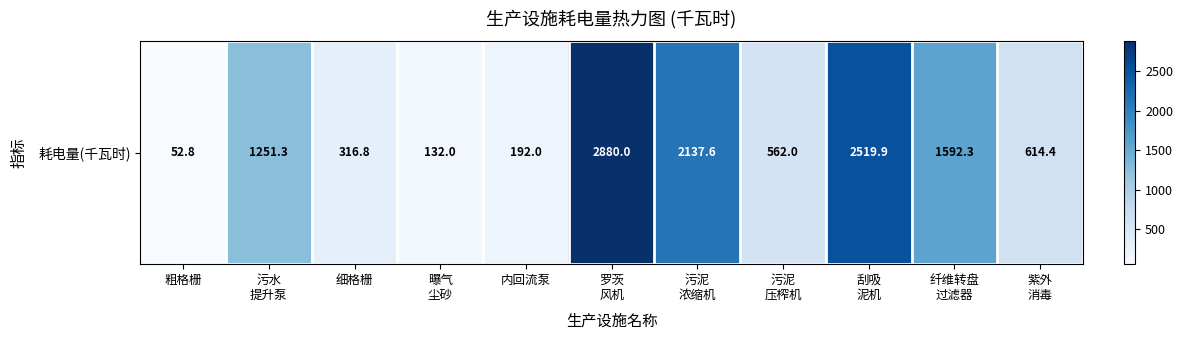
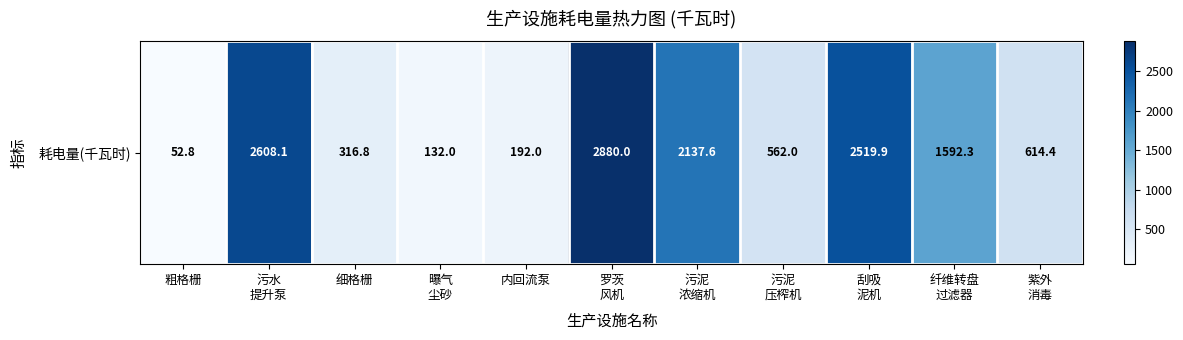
  {
    "耗电量(千瓦时)": {
      "粗格栅": 52.8,
-     "污水 提升泵": 1251.3,
+     "污水 提升泵": 2608.1,
      "细格栅": 316.8,
      "曝气 尘砂": 132.0,
      "内回流泵": 192.0,
      "罗茨 风机": 2880.0,
      "污泥 浓缩机": 2137.6,
      "污泥 压榨机": 562.0,
      "刮吸 泥机": 2519.9,
      "纤维转盘 过滤器": 1592.3,
      "紫外 消毒": 614.4
    }
  }
